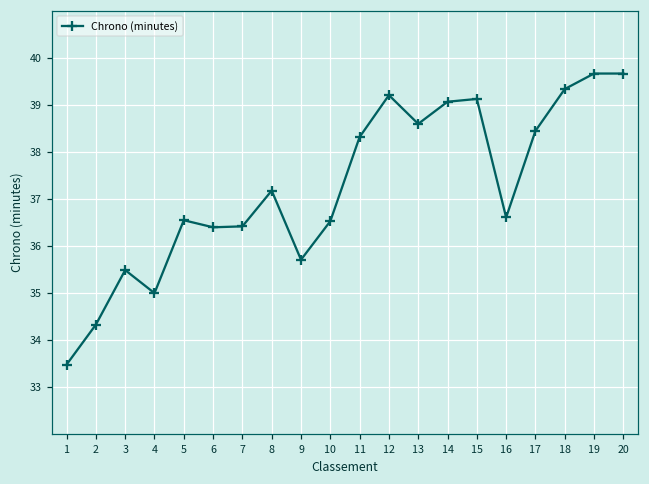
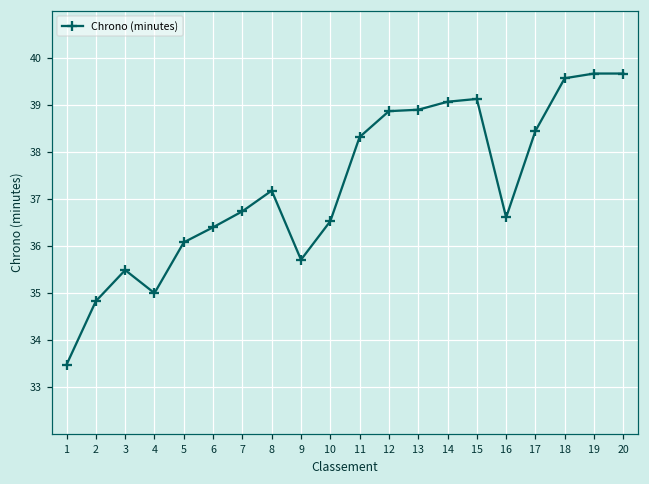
  {
    "1": 33.5,
-   "2": 34.3,
+   "2": 34.8,
    "3": 35.5,
    "4": 35.0,
-   "5": 36.6,
+   "5": 36.1,
    "6": 36.4,
-   "7": 36.4,
+   "7": 36.7,
    "8": 37.2,
    "9": 35.7,
    "10": 36.5,
    "11": 38.3,
-   "12": 39.2,
-   "13": 38.6,
+   "12": 38.9,
+   "13": 38.9,
    "14": 39.1,
    "15": 39.1,
    "16": 36.6,
    "17": 38.5,
-   "18": 39.3,
+   "18": 39.6,
    "19": 39.7,
    "20": 39.7
  }
